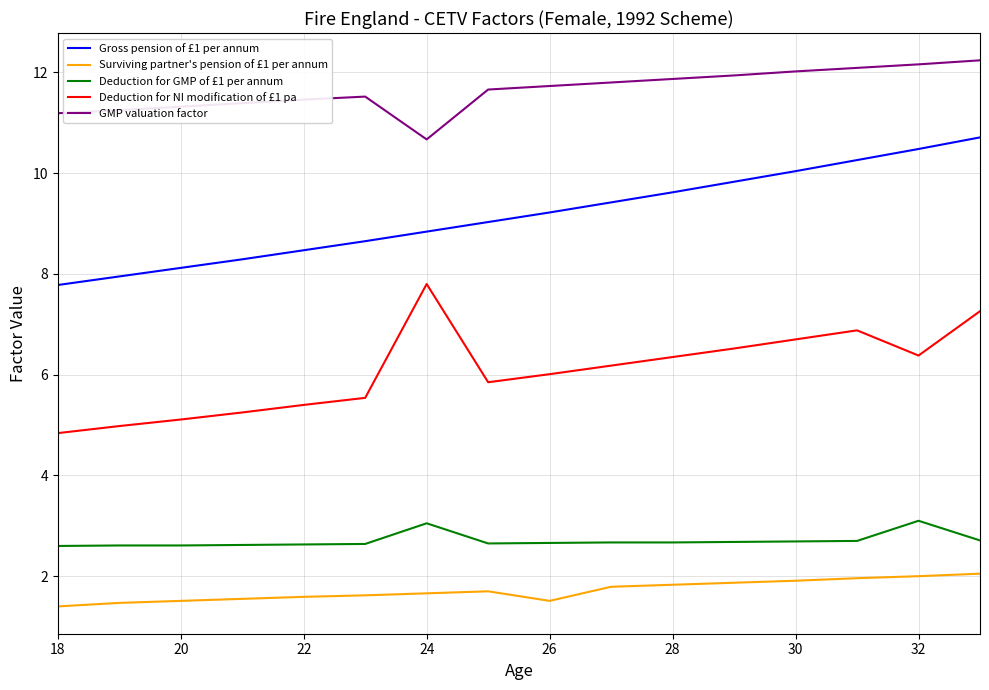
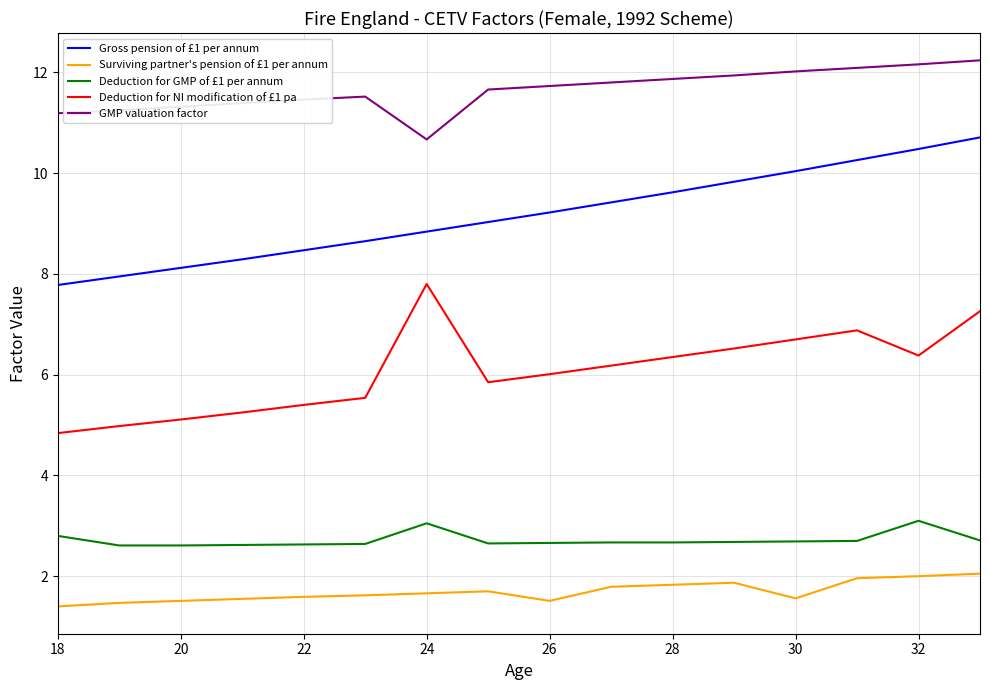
  {
    "Gross pension of £1 per annum": {
      "18": 7.8,
      "20": 8.1,
      "22": 8.5,
      "24": 8.8,
      "26": 9.2,
      "28": 9.6,
      "30": 10.0,
      "32": 10.5
    },
    "Surviving partner's pension of £1 per annum": {
      "18": 1.4,
      "20": 1.5,
      "22": 1.6,
      "24": 1.7,
      "26": 1.5,
      "28": 1.8,
-     "30": 1.9,
+     "30": 1.6,
      "32": 2.0
    },
    "Deduction for GMP of £1 per annum": {
-     "18": 2.6,
+     "18": 2.8,
      "20": 2.6,
      "22": 2.6,
      "24": 3.1,
      "26": 2.7,
      "28": 2.7,
      "30": 2.7,
      "32": 3.1
    },
    "Deduction for NI modification of £1 pa": {
      "18": 4.8,
      "20": 5.1,
      "22": 5.4,
      "24": 7.8,
      "26": 6.0,
      "28": 6.4,
      "30": 6.7,
      "32": 6.4
    },
    "GMP valuation factor": {
      "18": 11.2,
      "24": 10.7,
      "26": 11.7,
      "28": 11.9,
      "30": 12.0,
      "32": 12.2
    }
  }
